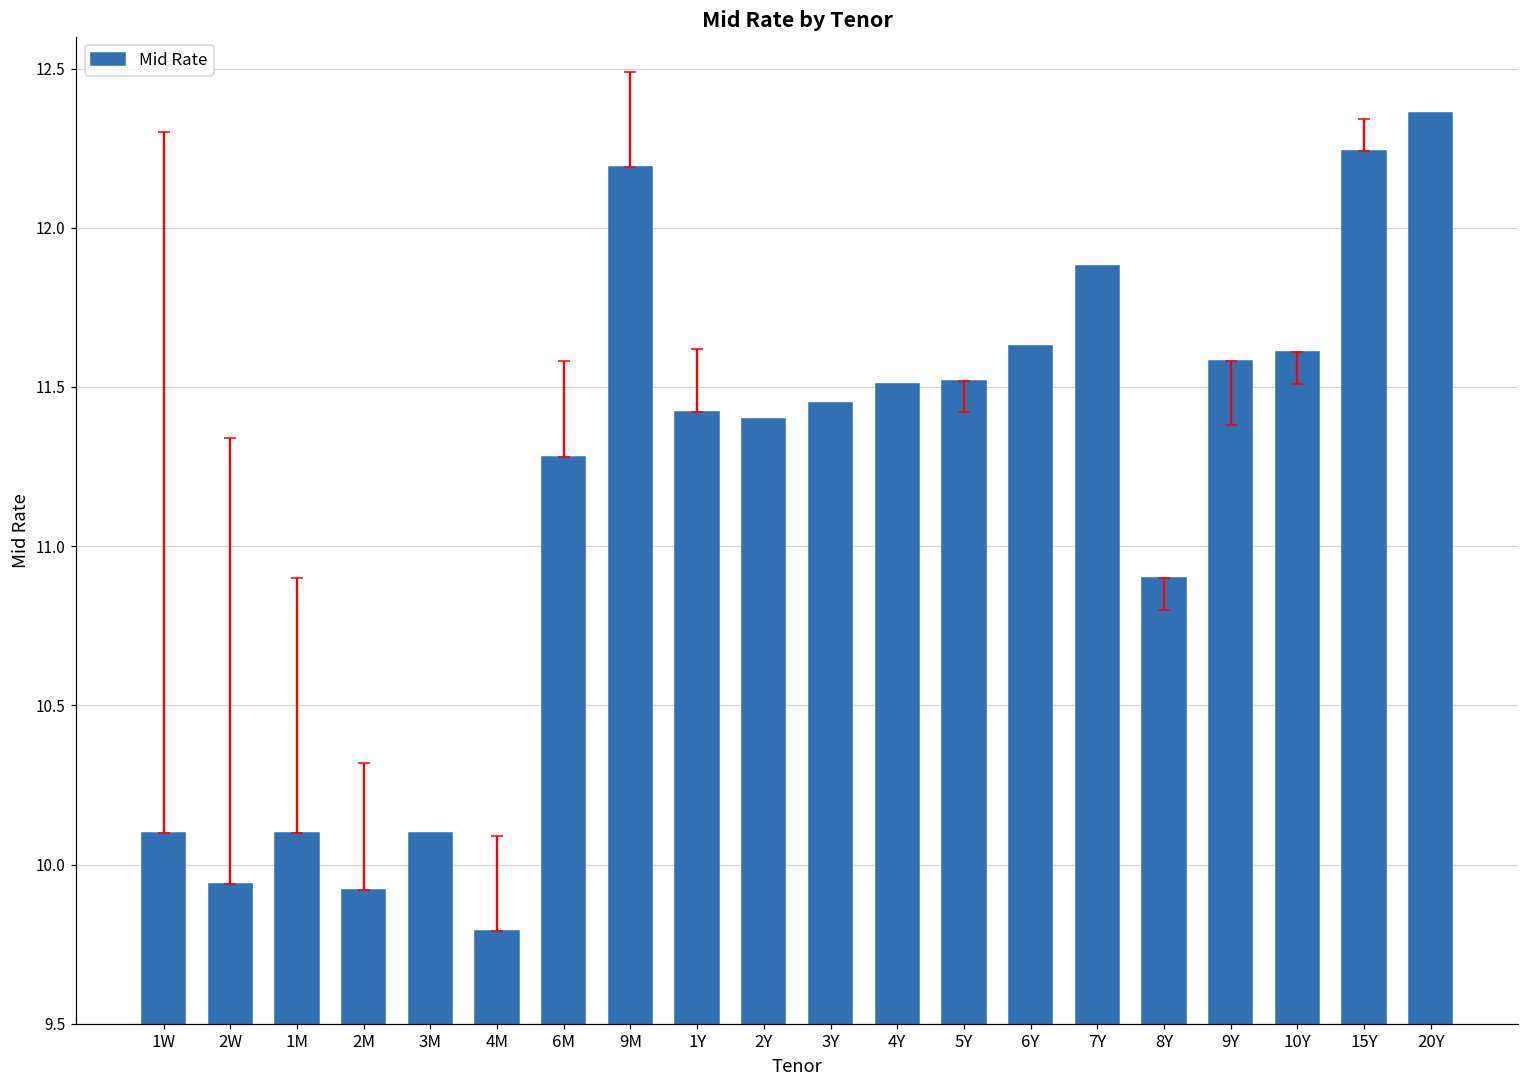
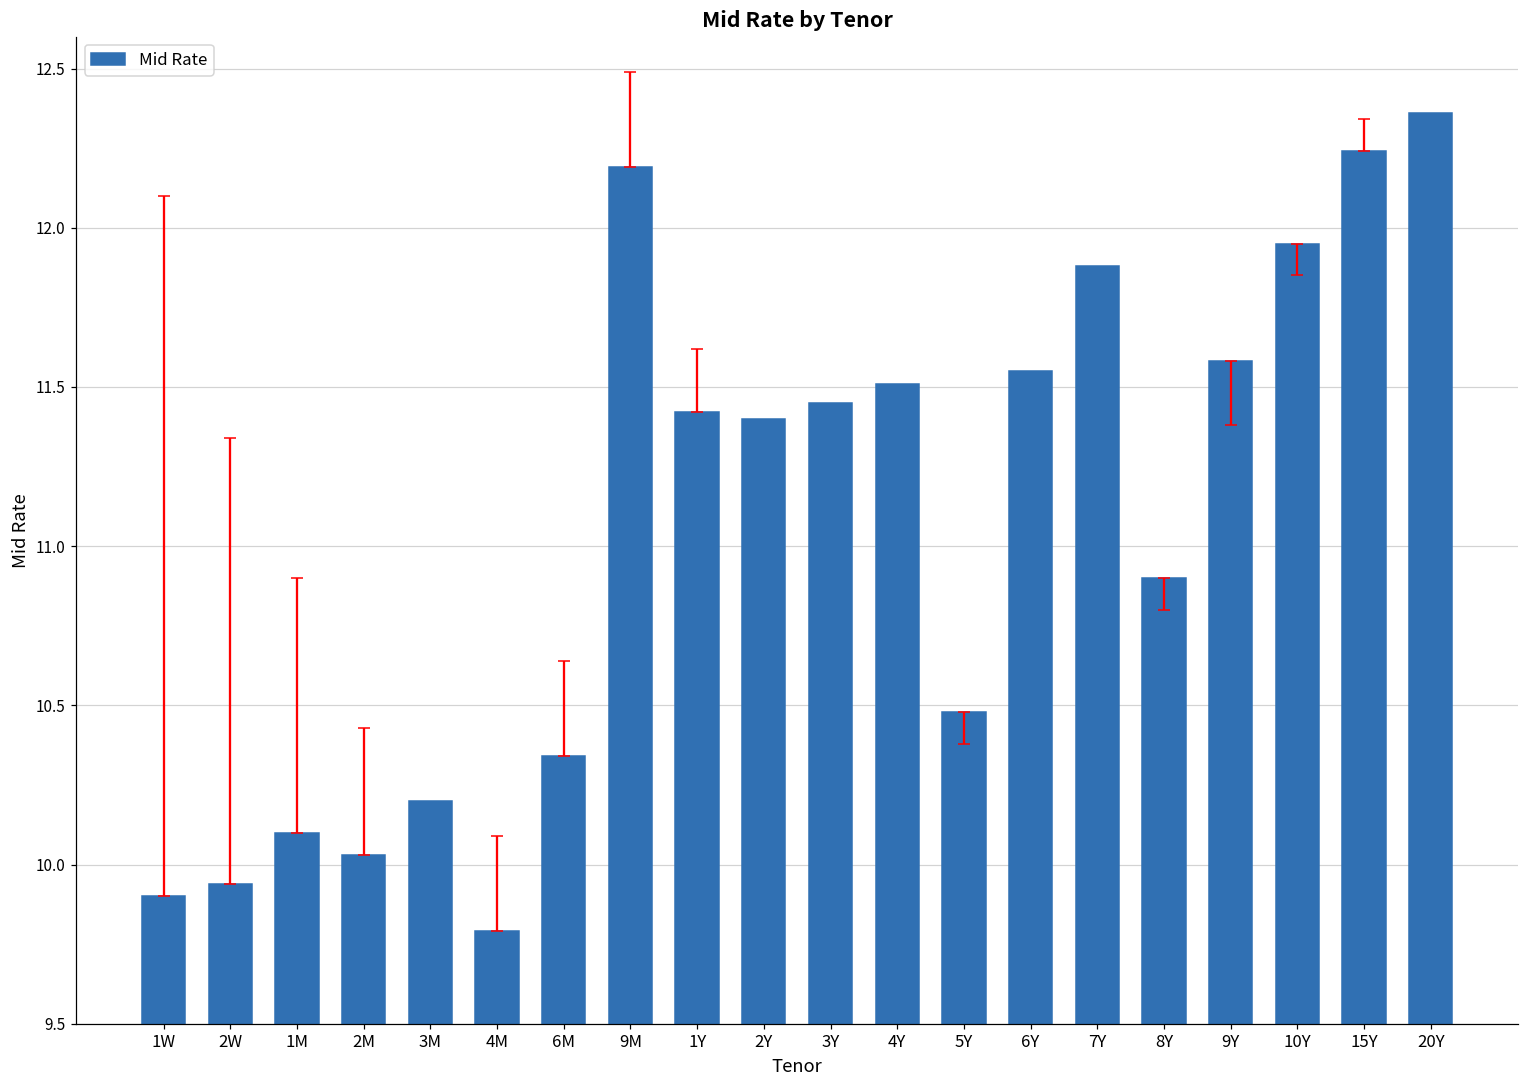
  {
    "Mid Rate": {
-     "1W": 10.1,
+     "1W": 9.9,
      "2W": 9.94,
      "1M": 10.10,
-     "2M": 9.92,
-     "3M": 10.1,
+     "2M": 10.03,
+     "3M": 10.2,
      "4M": 9.79,
-     "6M": 11.28,
+     "6M": 10.34,
      "9M": 12.19,
      "1Y": 11.42,
      "2Y": 11.40,
      "3Y": 11.45,
      "4Y": 11.51,
-     "5Y": 11.52,
-     "6Y": 11.63,
+     "5Y": 10.48,
+     "6Y": 11.55,
      "7Y": 11.88,
      "8Y": 10.90,
      "9Y": 11.58,
-     "10Y": 11.61,
+     "10Y": 11.95,
      "15Y": 12.24,
      "20Y": 12.36
    }
  }
